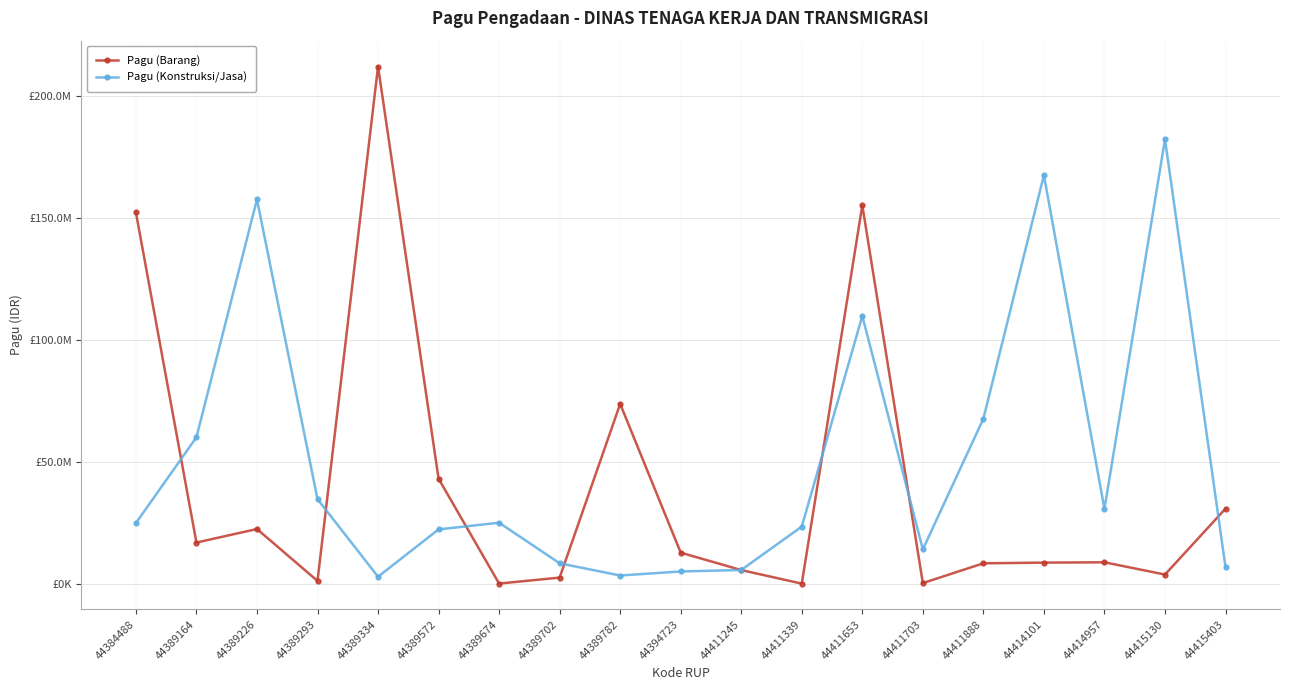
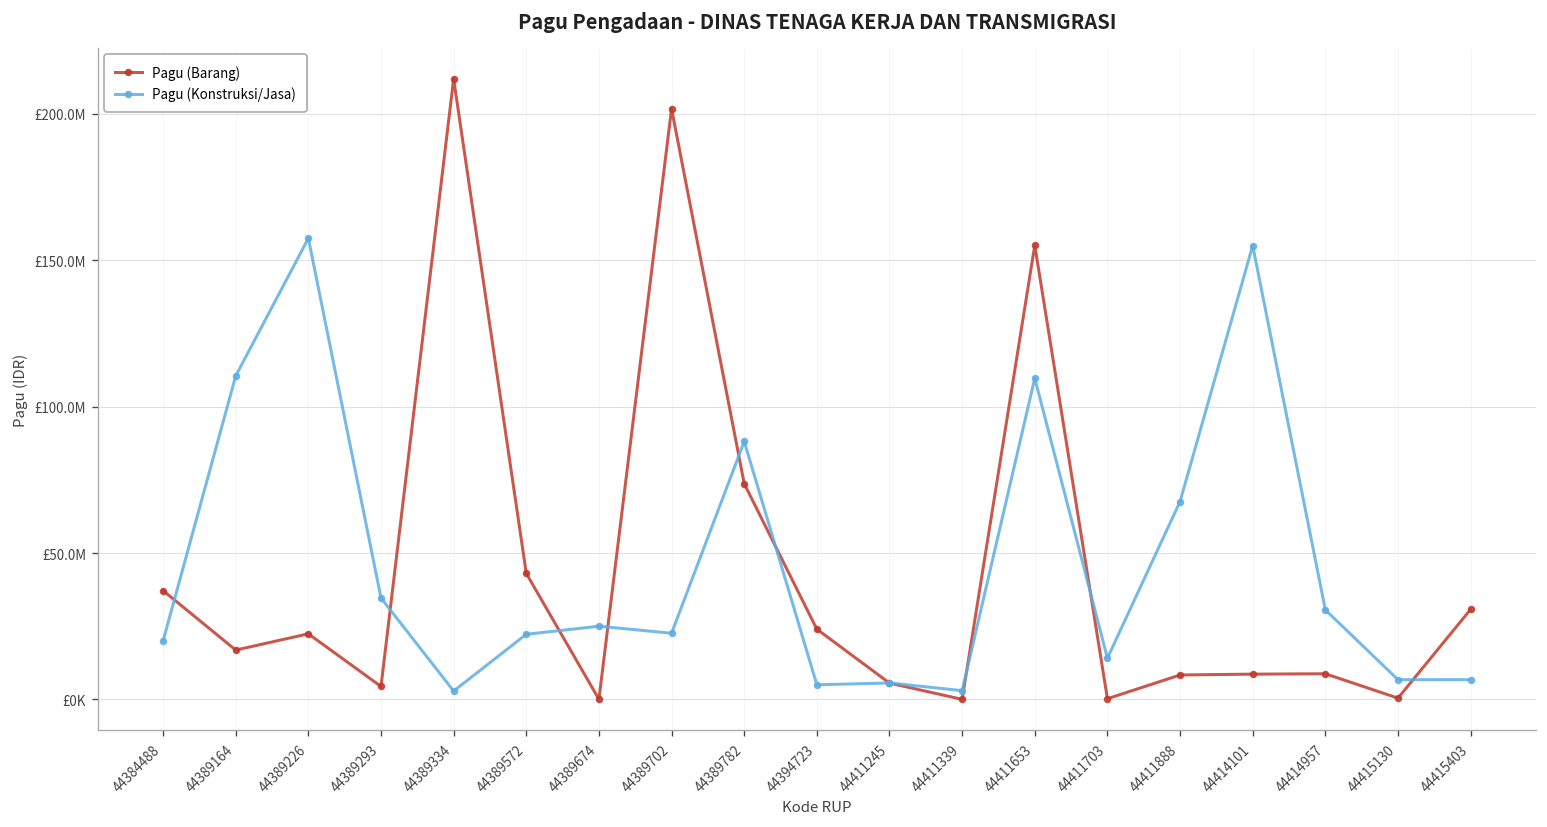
  {
    "Pagu (Barang)": {
-     "44384488": "£152000000",
+     "44384488": "£37000000",
      "44389164": "£17000000",
      "44389226": "£22000000",
-     "44389293": "£1000000",
+     "44389293": "£4000000",
      "44389334": "£212000000",
      "44389572": "£43000000",
      "44389674": "£0",
-     "44389702": "£3000000",
+     "44389702": "£202000000",
      "44389782": "£74000000",
-     "44394723": "£13000000",
+     "44394723": "£24000000",
      "44411339": "£0",
      "44411653": "£155000000",
      "44411703": "£0",
      "44411888": "£8000000",
      "44414101": "£9000000",
      "44414957": "£9000000",
-     "44415130": "£4000000",
+     "44415130": "£0",
      "44415403": "£31000000"
    },
    "Pagu (Konstruksi/Jasa)": {
-     "44384488": "£25000000",
-     "44389164": "£60000000",
+     "44384488": "£20000000",
+     "44389164": "£110000000",
      "44389226": "£158000000",
      "44389293": "£35000000",
      "44389334": "£3000000",
      "44389572": "£22000000",
      "44389674": "£25000000",
-     "44389702": "£8000000",
-     "44389782": "£3000000",
+     "44389702": "£23000000",
+     "44389782": "£88000000",
      "44394723": "£5000000",
-     "44411339": "£23000000",
+     "44411339": "£3000000",
      "44411653": "£110000000",
      "44411703": "£14000000",
      "44411888": "£68000000",
-     "44414101": "£167000000",
+     "44414101": "£155000000",
      "44414957": "£31000000",
-     "44415130": "£182000000",
+     "44415130": "£7000000",
      "44415403": "£7000000"
    }
  }
